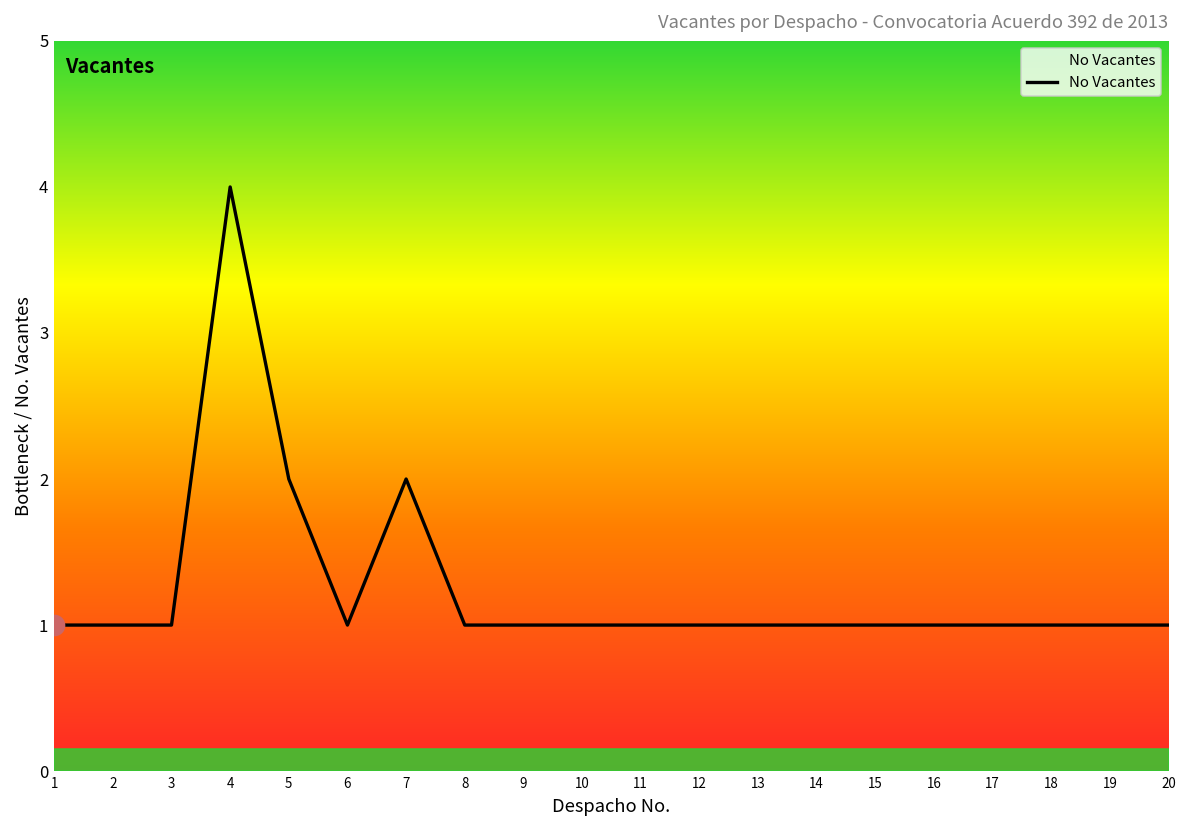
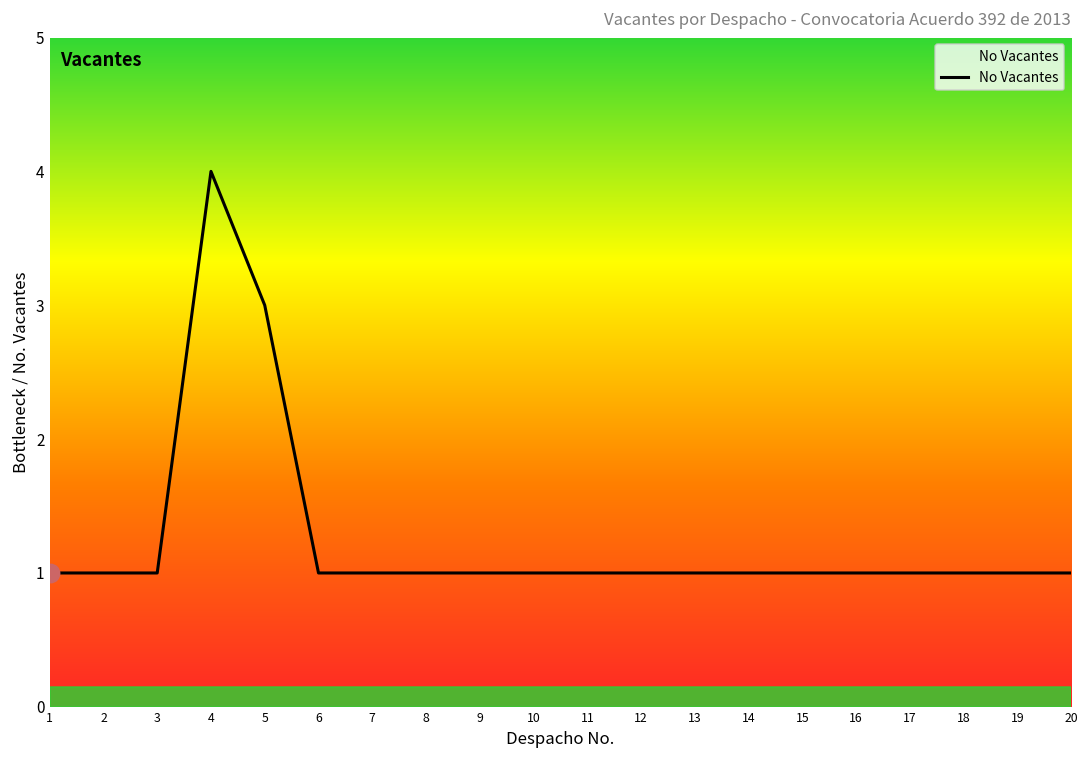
  {
    "No Vacantes": {
      "2": 1,
      "3": 1,
      "4": 4,
-     "5": 2,
+     "5": 3,
      "6": 1,
-     "7": 2,
+     "7": 1,
      "8": 1,
      "9": 1,
      "10": 1,
      "11": 1,
      "12": 1,
      "13": 1,
      "14": 1,
      "15": 1,
      "16": 1,
      "17": 1,
      "18": 1,
      "19": 1,
      "20": 1
    }
  }
